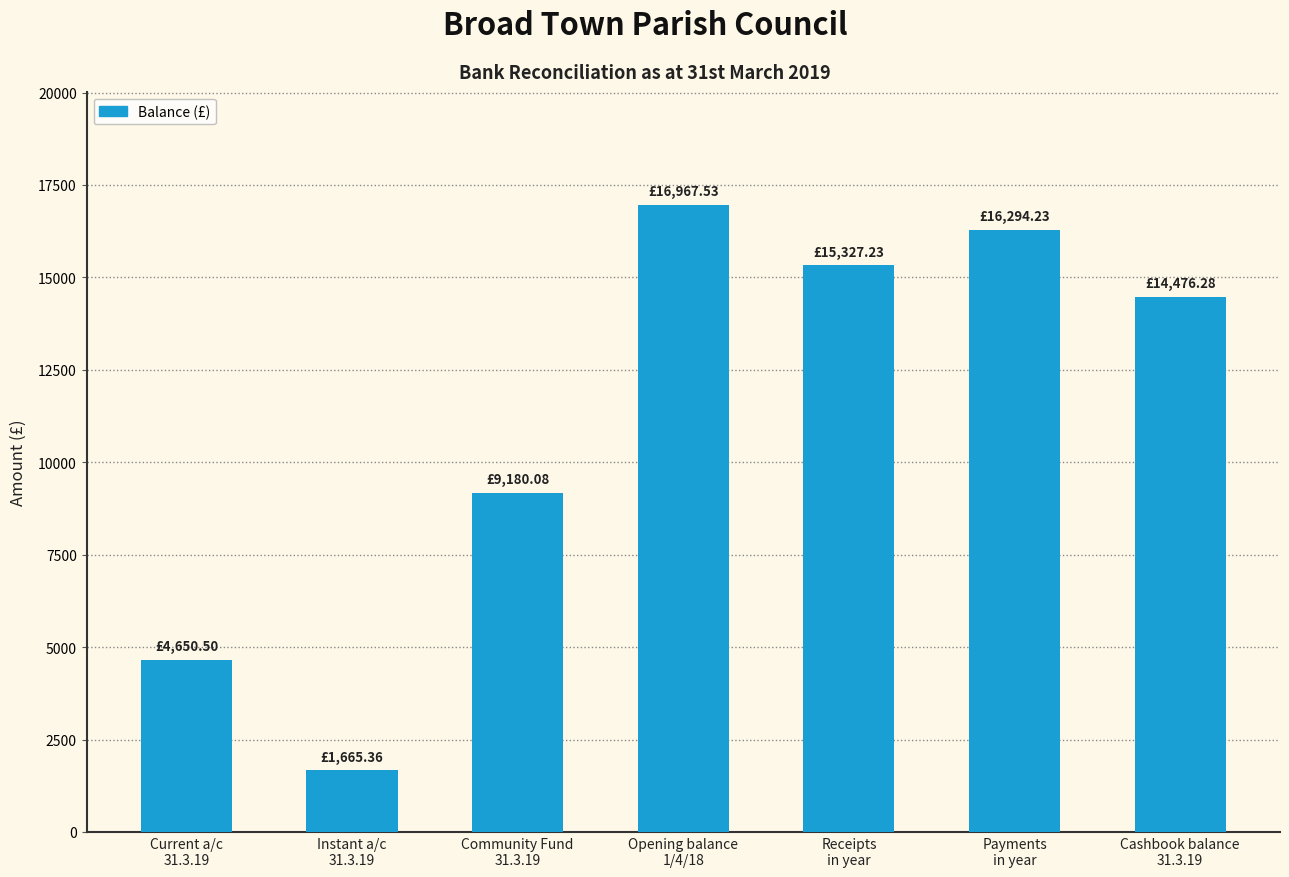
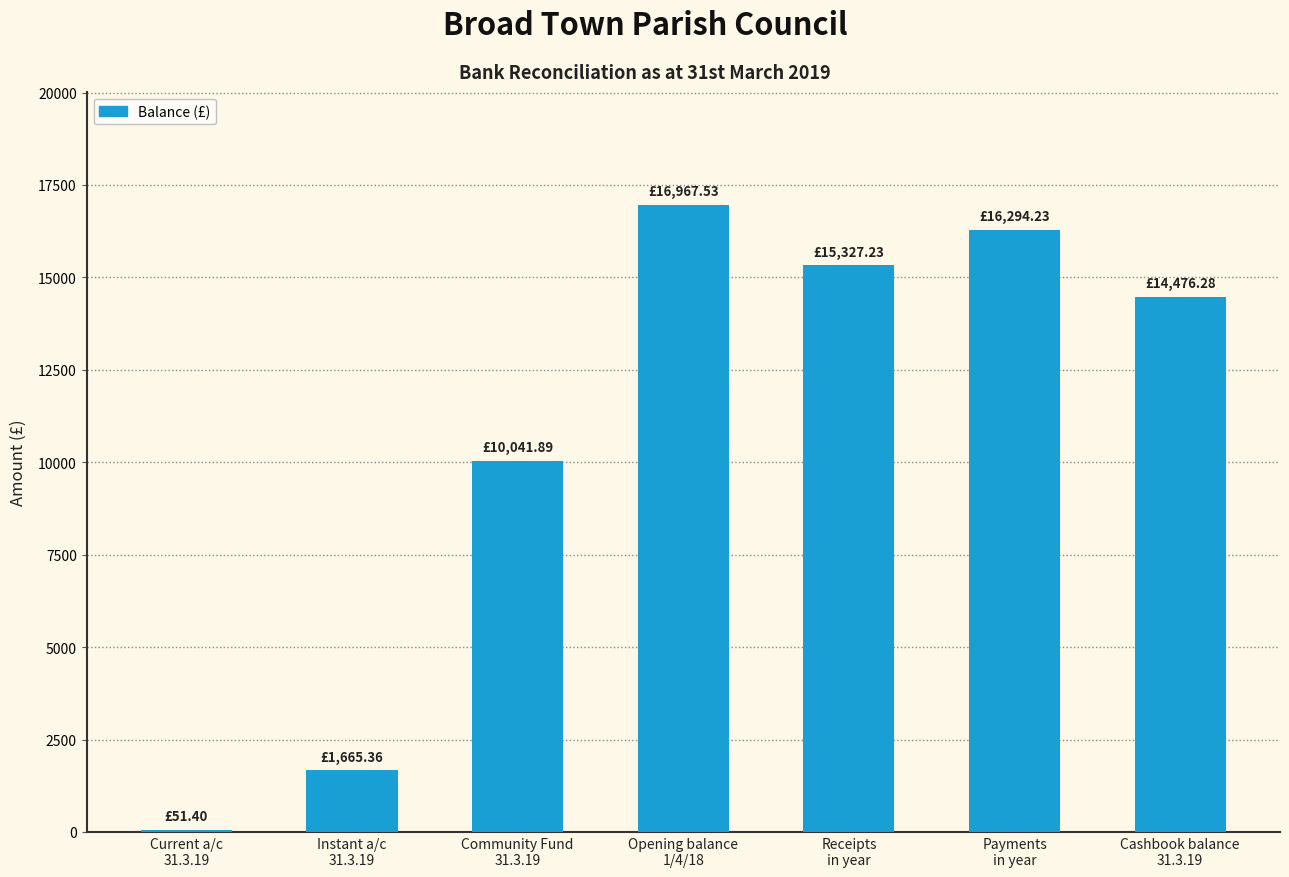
  {
-   "Current a/c 31.3.19": "£4,650.50",
+   "Current a/c 31.3.19": "£51.40",
    "Instant a/c 31.3.19": "£1,665.36",
-   "Community Fund 31.3.19": "£9,180.08",
+   "Community Fund 31.3.19": "£10,041.89",
    "Opening balance 1/4/18": "£16,967.53",
    "Receipts in year": "£15,327.23",
    "Payments in year": "£16,294.23",
    "Cashbook balance 31.3.19": "£14,476.28"
  }
